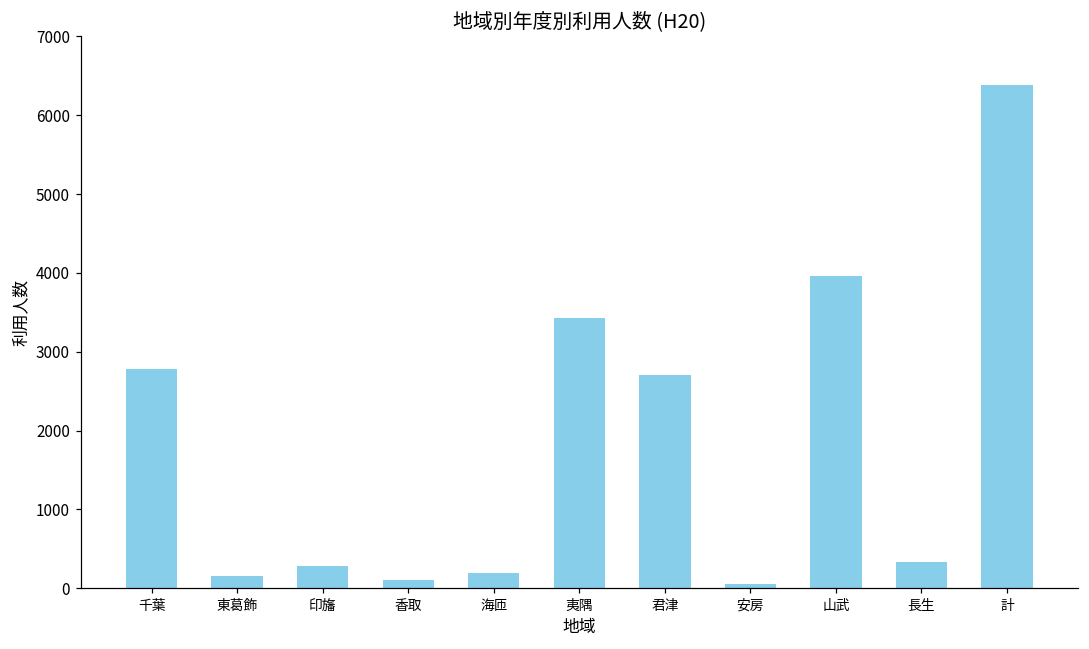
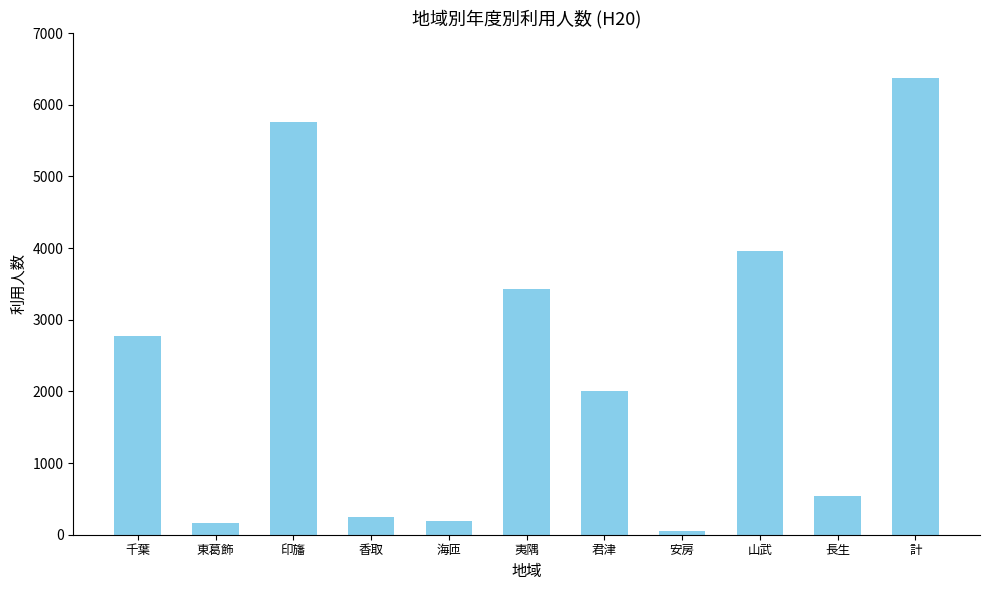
  {
    "千葉": 2800,
    "東葛飾": 200,
-   "印旛": 300,
-   "香取": 100,
+   "印旛": 5800,
+   "香取": 300,
    "海匝": 200,
    "夷隅": 3400,
-   "君津": 2700,
+   "君津": 2000,
    "安房": 100,
    "山武": 4000,
-   "長生": 300,
+   "長生": 500,
    "計": 6400
  }
